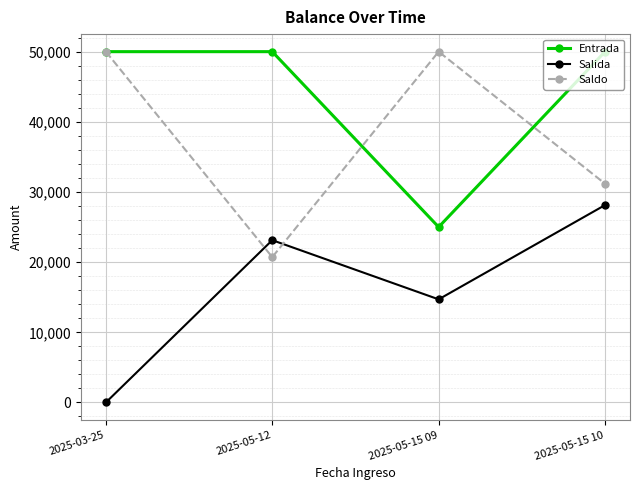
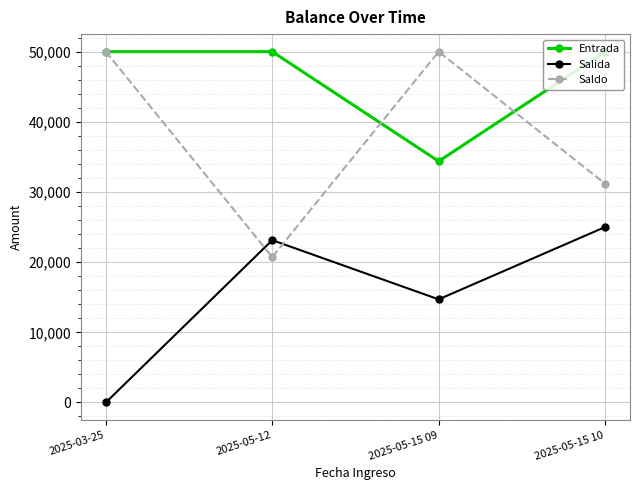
  {
    "Entrada": {
      "2025-05-12": "50,000",
-     "2025-05-15 09": "25,000"
+     "2025-05-15 09": "34,000"
    },
    "Salida": {
      "2025-03-25": "0",
      "2025-05-12": "23,000",
      "2025-05-15 09": "15,000",
-     "2025-05-15 10": "28,000"
+     "2025-05-15 10": "25,000"
    },
    "Saldo": {
      "2025-05-12": "21,000",
      "2025-05-15 09": "50,000",
      "2025-05-15 10": "31,000"
    }
  }
